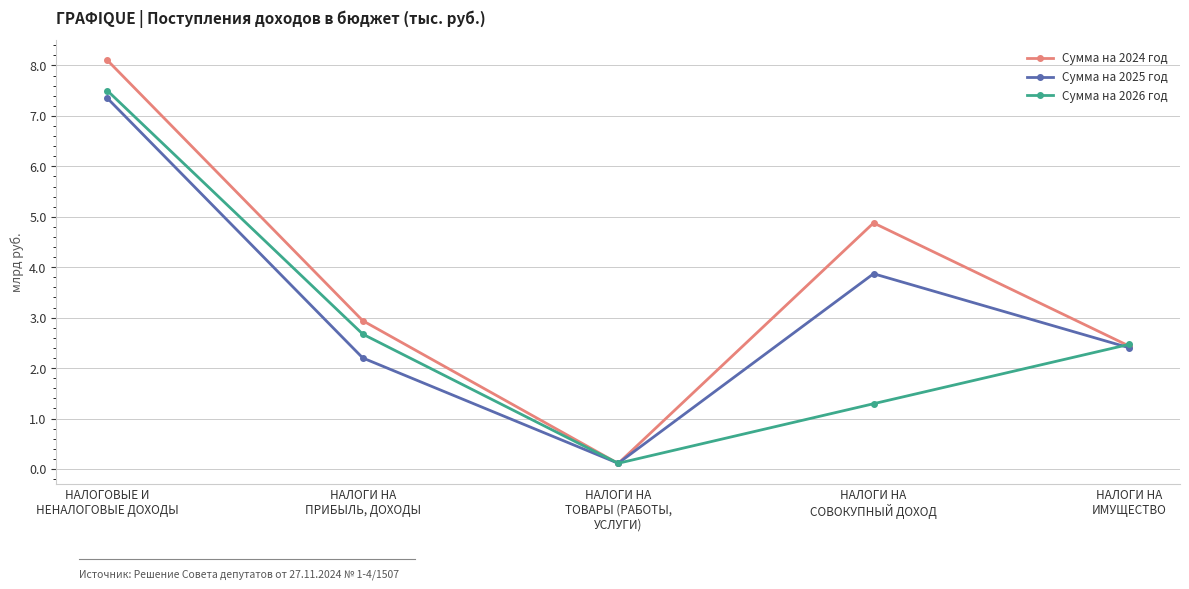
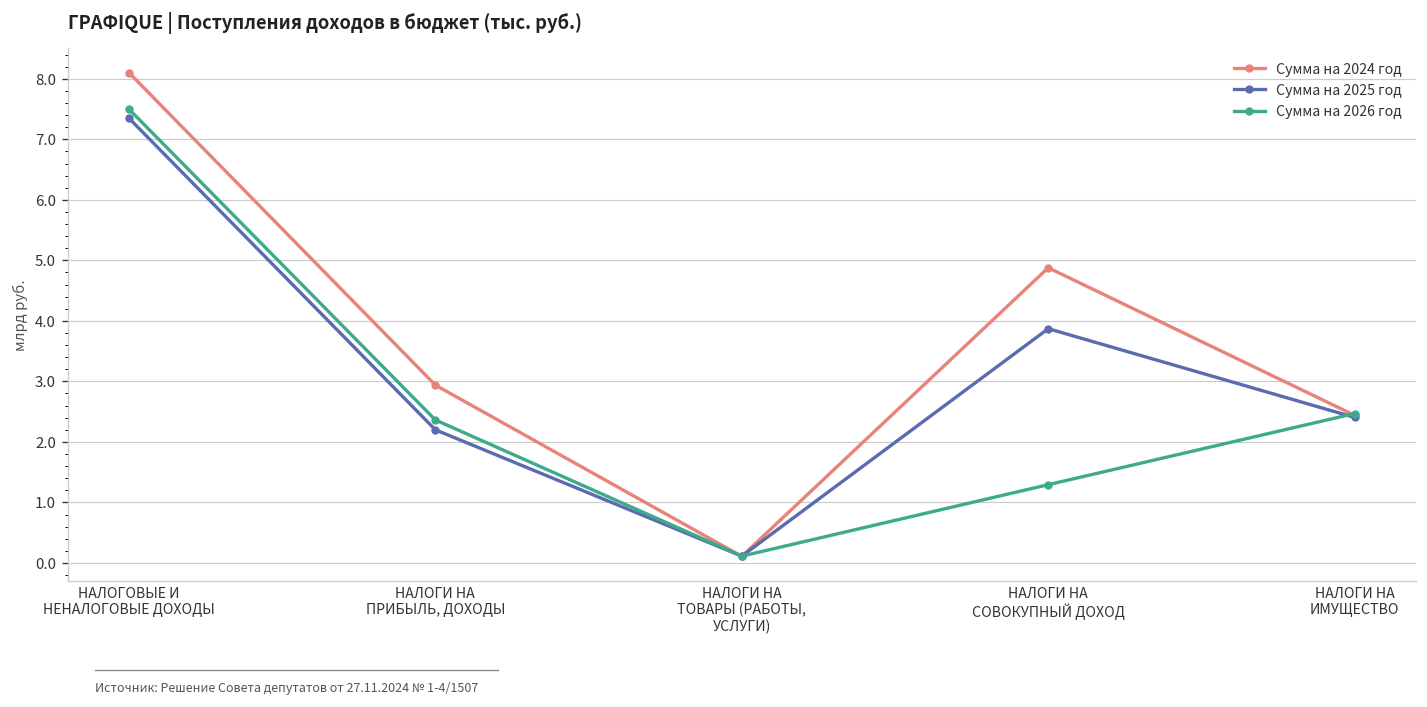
  {
    "Сумма на 2024 год": {
      "НАЛОГОВЫЕ И НЕНАЛОГОВЫЕ ДОХОДЫ": 8.1,
      "НАЛОГИ НА ПРИБЫЛЬ, ДОХОДЫ": 2.9,
      "НАЛОГИ НА СОВОКУПНЫЙ ДОХОД": 4.9
    },
    "Сумма на 2025 год": {
      "НАЛОГОВЫЕ И НЕНАЛОГОВЫЕ ДОХОДЫ": 7.3,
      "НАЛОГИ НА ПРИБЫЛЬ, ДОХОДЫ": 2.2,
      "НАЛОГИ НА СОВОКУПНЫЙ ДОХОД": 3.9
    },
    "Сумма на 2026 год": {
      "НАЛОГОВЫЕ И НЕНАЛОГОВЫЕ ДОХОДЫ": 7.5,
-     "НАЛОГИ НА ПРИБЫЛЬ, ДОХОДЫ": 2.7,
+     "НАЛОГИ НА ПРИБЫЛЬ, ДОХОДЫ": 2.4,
      "НАЛОГИ НА СОВОКУПНЫЙ ДОХОД": 1.3
    }
  }
